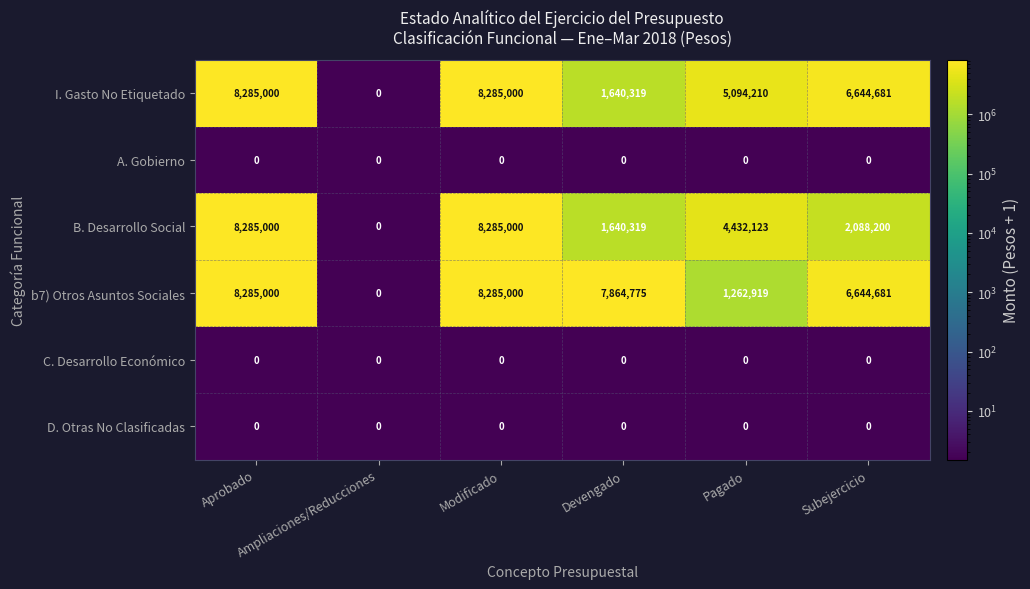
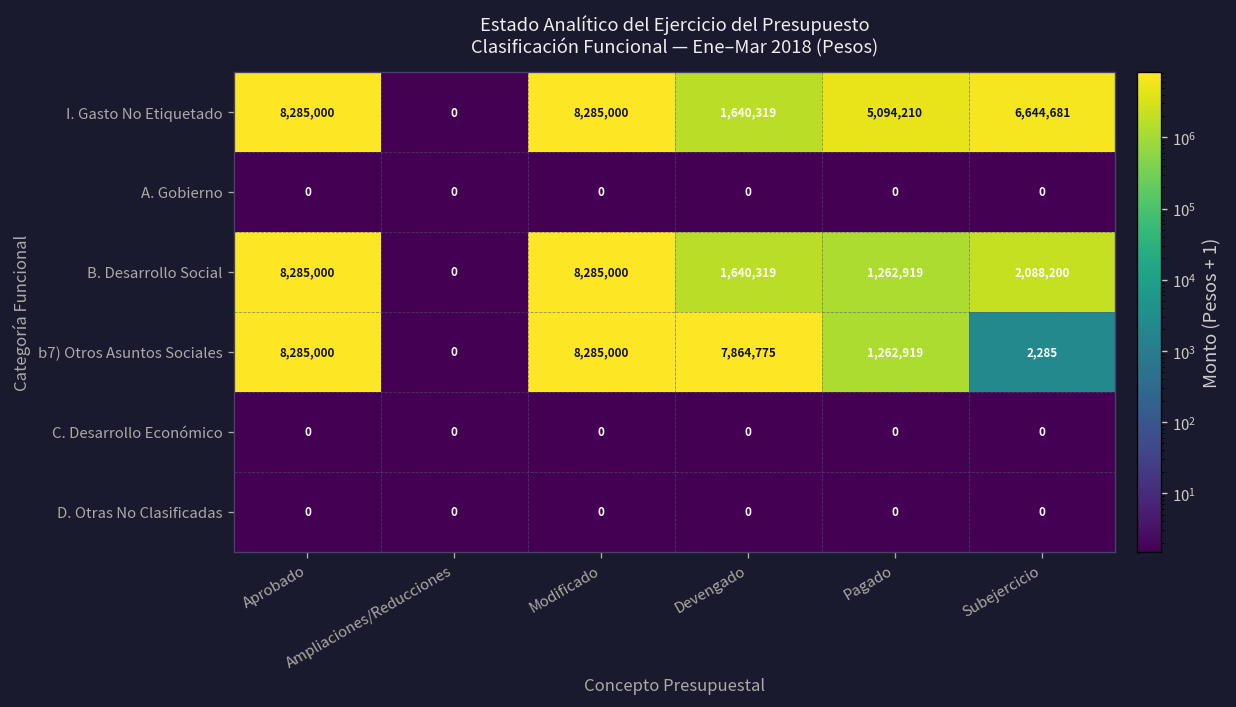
  {
    "I. Gasto No Etiquetado": {
      "Aprobado": "8,285,000",
      "Ampliaciones/Reducciones": "0",
      "Modificado": "8,285,000",
      "Devengado": "1,640,319",
      "Pagado": "5,094,210",
      "Subejercicio": "6,644,681"
    },
    "A. Gobierno": {
      "Aprobado": "0",
      "Ampliaciones/Reducciones": "0",
      "Modificado": "0",
      "Devengado": "0",
      "Pagado": "0",
      "Subejercicio": "0"
    },
    "B. Desarrollo Social": {
      "Aprobado": "8,285,000",
      "Ampliaciones/Reducciones": "0",
      "Modificado": "8,285,000",
      "Devengado": "1,640,319",
-     "Pagado": "4,432,123",
+     "Pagado": "1,262,919",
      "Subejercicio": "2,088,200"
    },
    "b7) Otros Asuntos Sociales": {
      "Aprobado": "8,285,000",
      "Ampliaciones/Reducciones": "0",
      "Modificado": "8,285,000",
      "Devengado": "7,864,775",
      "Pagado": "1,262,919",
-     "Subejercicio": "6,644,681"
+     "Subejercicio": "2,285"
    },
    "C. Desarrollo Económico": {
      "Aprobado": "0",
      "Ampliaciones/Reducciones": "0",
      "Modificado": "0",
      "Devengado": "0",
      "Pagado": "0",
      "Subejercicio": "0"
    },
    "D. Otras No Clasificadas": {
      "Aprobado": "0",
      "Ampliaciones/Reducciones": "0",
      "Modificado": "0",
      "Devengado": "0",
      "Pagado": "0",
      "Subejercicio": "0"
    }
  }
